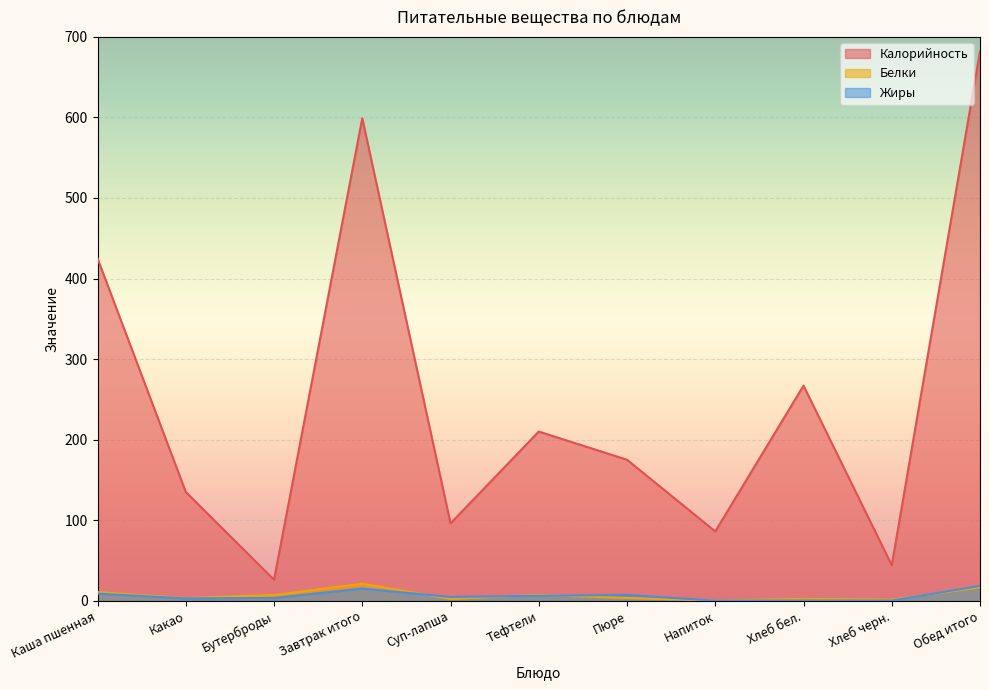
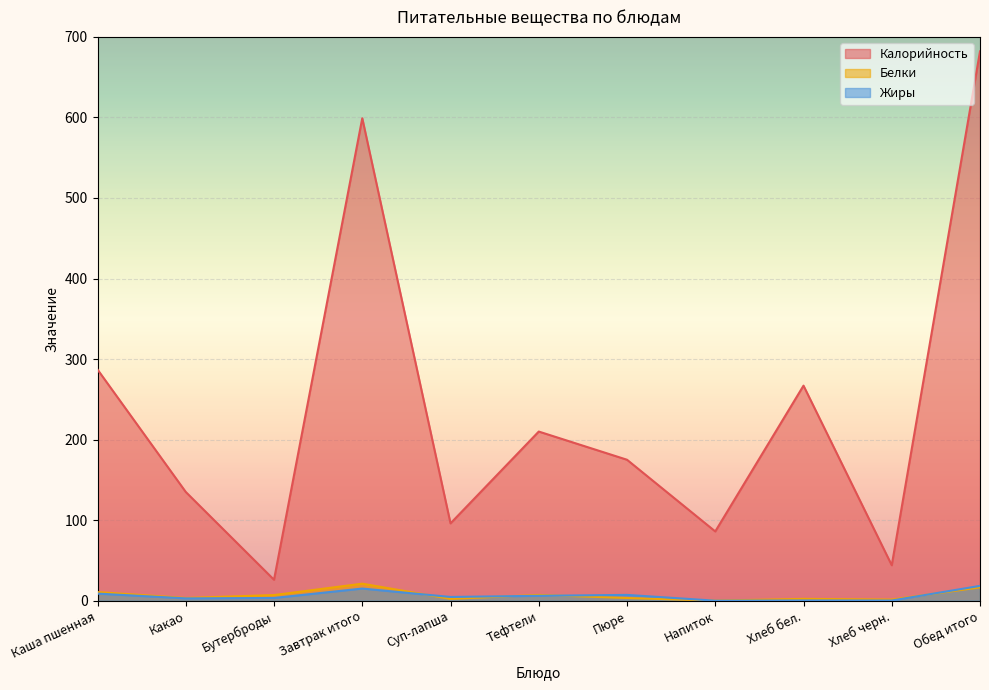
  {
    "Калорийность": {
-     "Каша пшенная": 430,
+     "Каша пшенная": 290,
      "Какао": 140,
      "Бутерброды": 30,
      "Завтрак итого": 600,
      "Суп-лапша": 100,
      "Тефтели": 210,
      "Пюре": 180,
      "Напиток": 90,
      "Хлеб бел.": 270,
      "Хлеб черн.": 40,
      "Обед итого": 680
    },
    "Белки": {
      "Бутерброды": 10,
      "Завтрак итого": 20,
      "Пюре": 0
    },
    "Жиры": {
      "Бутерброды": 0,
      "Завтрак итого": 20,
      "Пюре": 10
    }
  }
